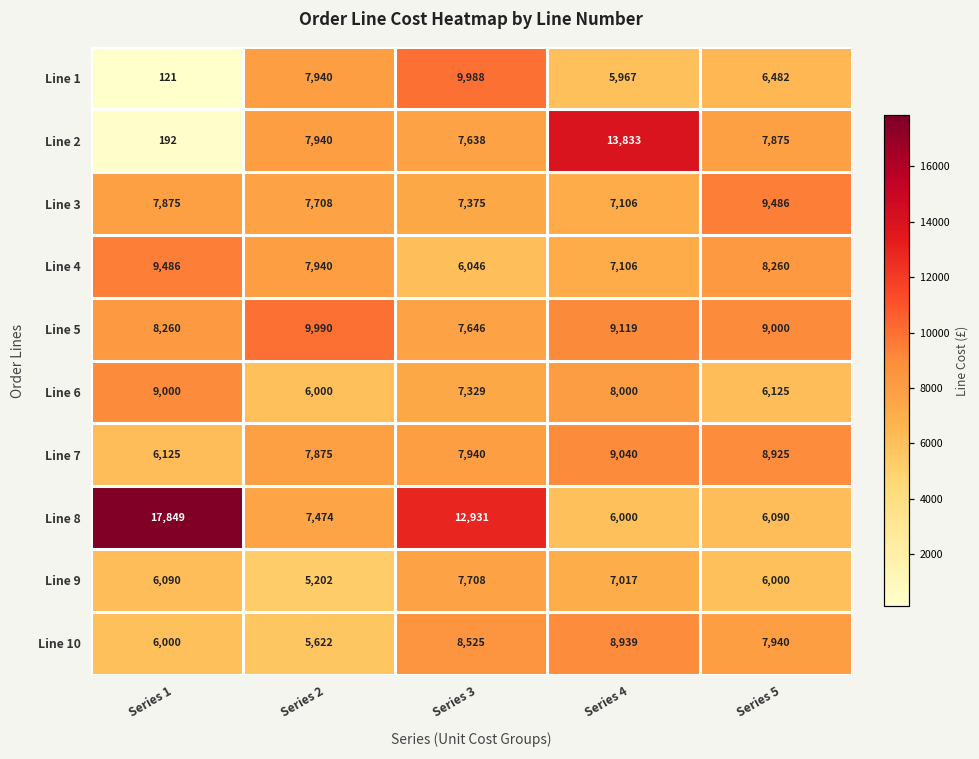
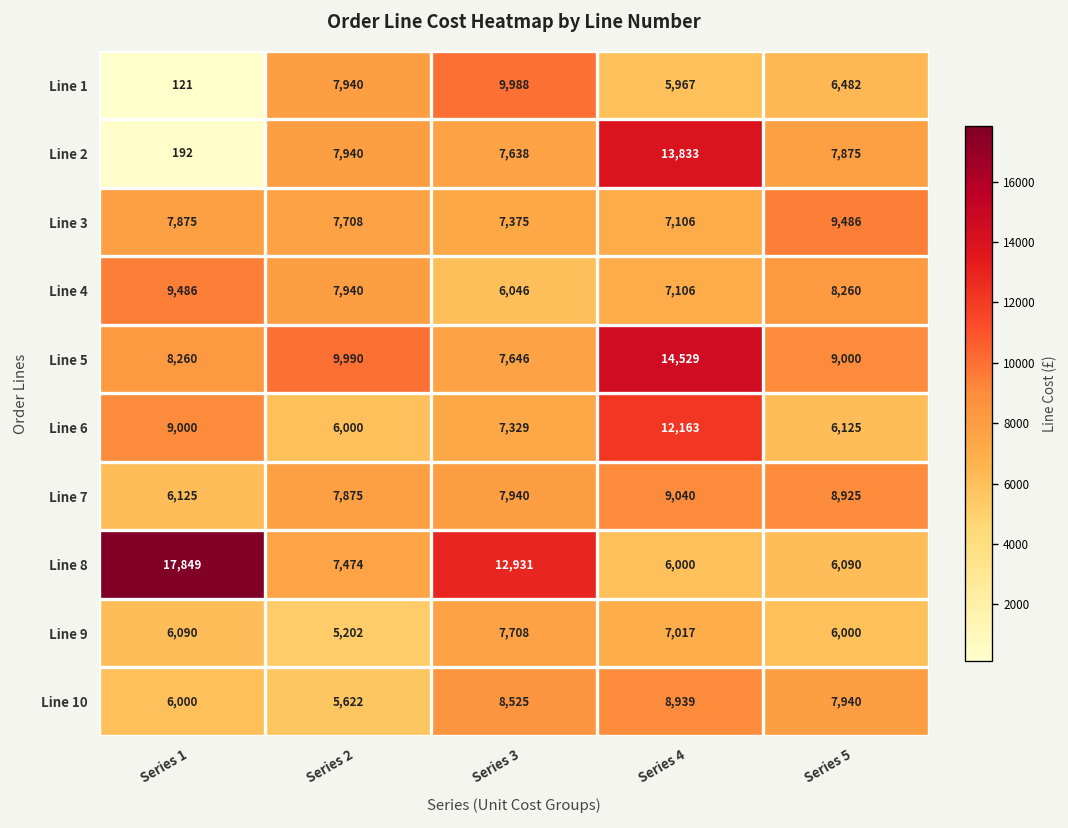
  {
    "Line 1": {
      "Series 1": "121",
      "Series 2": "7,940",
      "Series 3": "9,988",
      "Series 4": "5,967",
      "Series 5": "6,482"
    },
    "Line 2": {
      "Series 1": "192",
      "Series 2": "7,940",
      "Series 3": "7,638",
      "Series 4": "13,833",
      "Series 5": "7,875"
    },
    "Line 3": {
      "Series 1": "7,875",
      "Series 2": "7,708",
      "Series 3": "7,375",
      "Series 4": "7,106",
      "Series 5": "9,486"
    },
    "Line 4": {
      "Series 1": "9,486",
      "Series 2": "7,940",
      "Series 3": "6,046",
      "Series 4": "7,106",
      "Series 5": "8,260"
    },
    "Line 5": {
      "Series 1": "8,260",
      "Series 2": "9,990",
      "Series 3": "7,646",
-     "Series 4": "9,119",
+     "Series 4": "14,529",
      "Series 5": "9,000"
    },
    "Line 6": {
      "Series 1": "9,000",
      "Series 2": "6,000",
      "Series 3": "7,329",
-     "Series 4": "8,000",
+     "Series 4": "12,163",
      "Series 5": "6,125"
    },
    "Line 7": {
      "Series 1": "6,125",
      "Series 2": "7,875",
      "Series 3": "7,940",
      "Series 4": "9,040",
      "Series 5": "8,925"
    },
    "Line 8": {
      "Series 1": "17,849",
      "Series 2": "7,474",
      "Series 3": "12,931",
      "Series 4": "6,000",
      "Series 5": "6,090"
    },
    "Line 9": {
      "Series 1": "6,090",
      "Series 2": "5,202",
      "Series 3": "7,708",
      "Series 4": "7,017",
      "Series 5": "6,000"
    },
    "Line 10": {
      "Series 1": "6,000",
      "Series 2": "5,622",
      "Series 3": "8,525",
      "Series 4": "8,939",
      "Series 5": "7,940"
    }
  }
